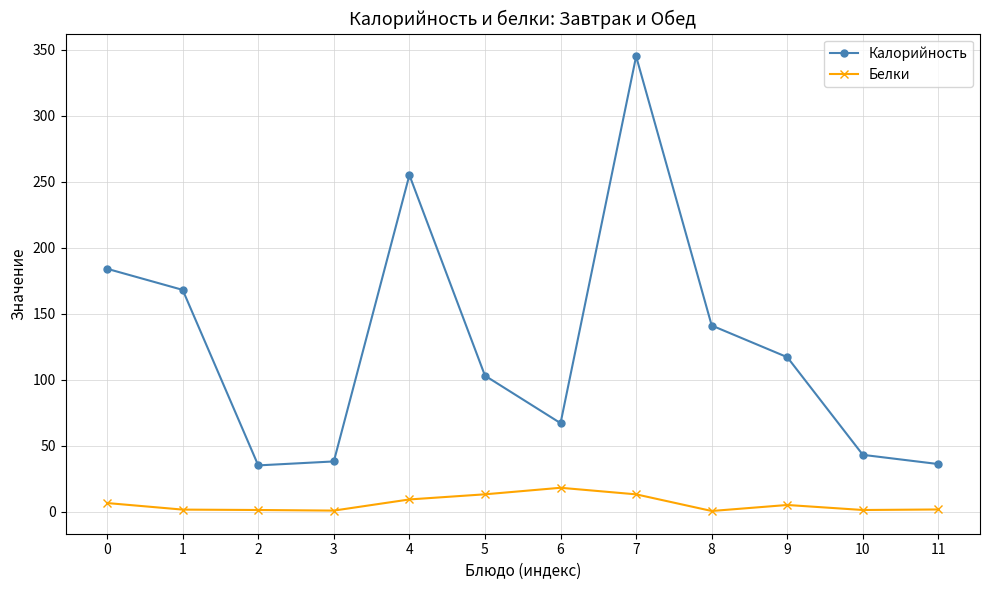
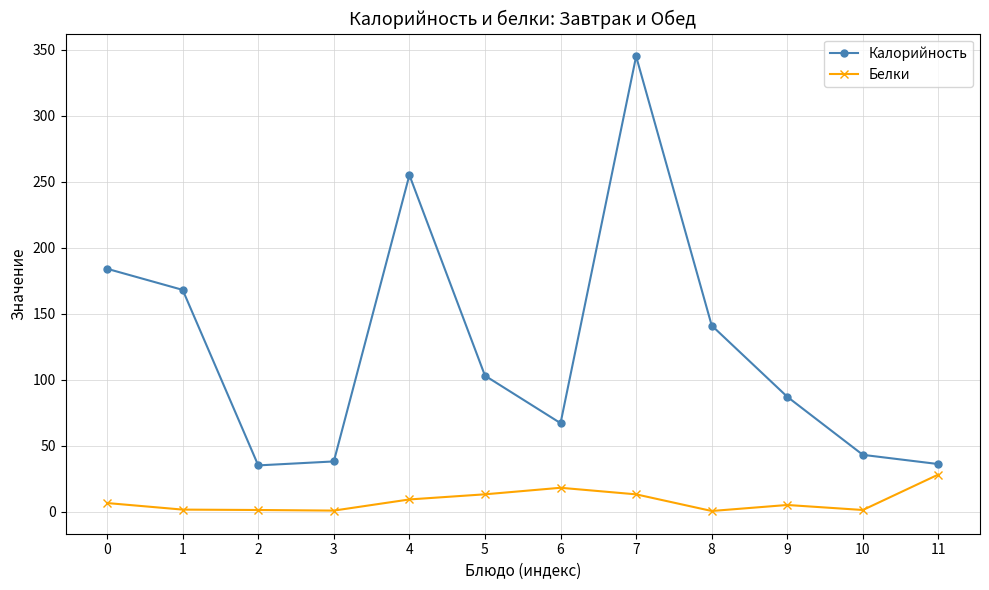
  {
    "Калорийность": {
      "0": 184,
      "1": 168,
      "2": 35,
      "3": 38,
      "4": 255,
      "5": 103,
      "6": 67,
      "7": 345,
      "8": 141,
-     "9": 117,
+     "9": 87,
      "10": 43,
      "11": 36
    },
    "Белки": {
      "0": 6,
      "1": 2,
      "2": 1,
      "3": 1,
      "4": 9,
      "5": 13,
      "6": 18,
      "7": 13,
      "8": 0,
      "9": 5,
      "10": 1,
-     "11": 2
+     "11": 28
    }
  }
